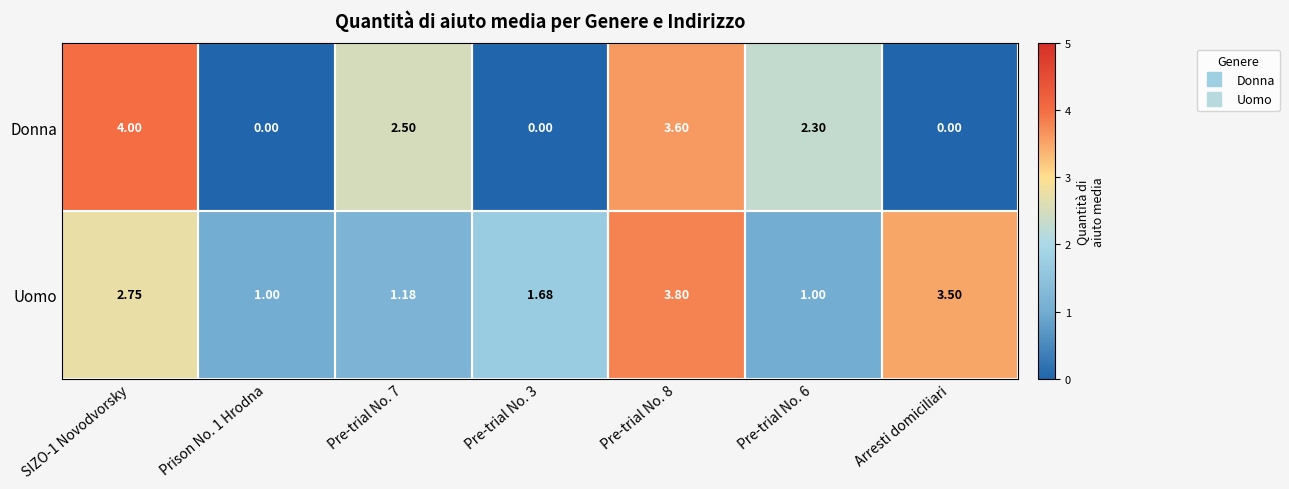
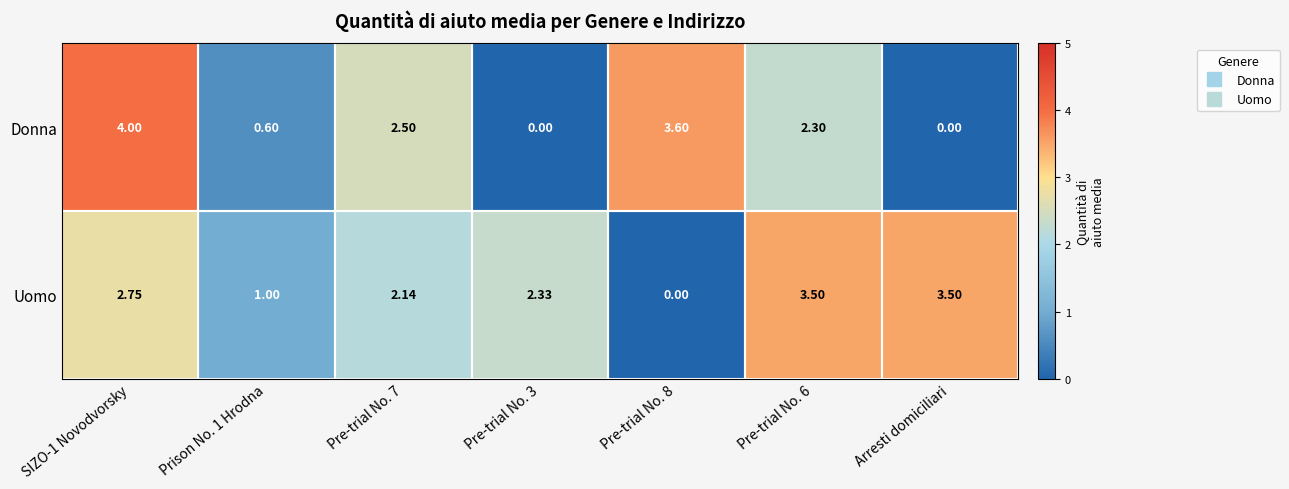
  {
    "Donna": {
      "SIZO-1 Novodvorsky": 4.00,
-     "Prison No. 1 Hrodna": 0.00,
+     "Prison No. 1 Hrodna": 0.60,
      "Pre-trial No. 7": 2.50,
      "Pre-trial No. 3": 0.00,
      "Pre-trial No. 8": 3.60,
      "Pre-trial No. 6": 2.30,
      "Arresti domiciliari": 0.00
    },
    "Uomo": {
      "SIZO-1 Novodvorsky": 2.75,
      "Prison No. 1 Hrodna": 1.00,
-     "Pre-trial No. 7": 1.18,
-     "Pre-trial No. 3": 1.68,
-     "Pre-trial No. 8": 3.80,
-     "Pre-trial No. 6": 1.00,
+     "Pre-trial No. 7": 2.14,
+     "Pre-trial No. 3": 2.33,
+     "Pre-trial No. 8": 0.00,
+     "Pre-trial No. 6": 3.50,
      "Arresti domiciliari": 3.50
    }
  }
